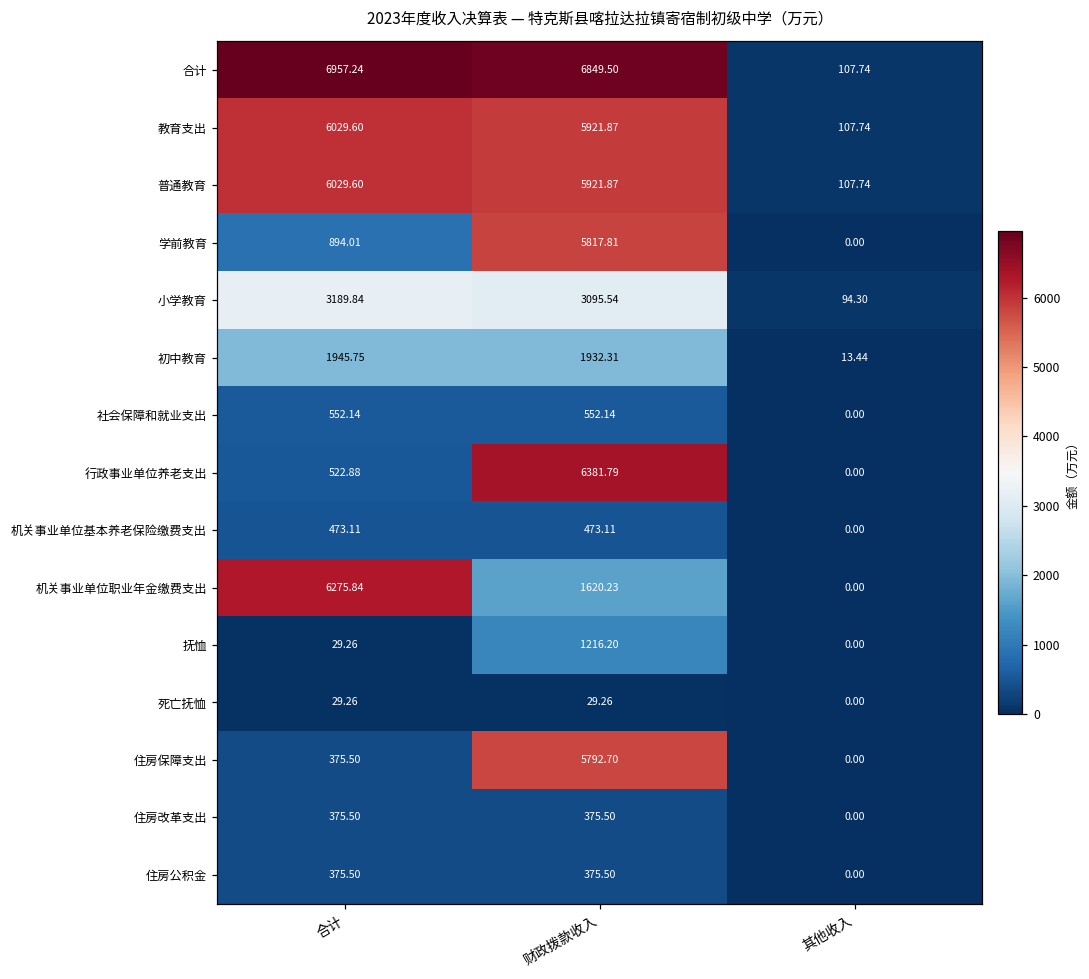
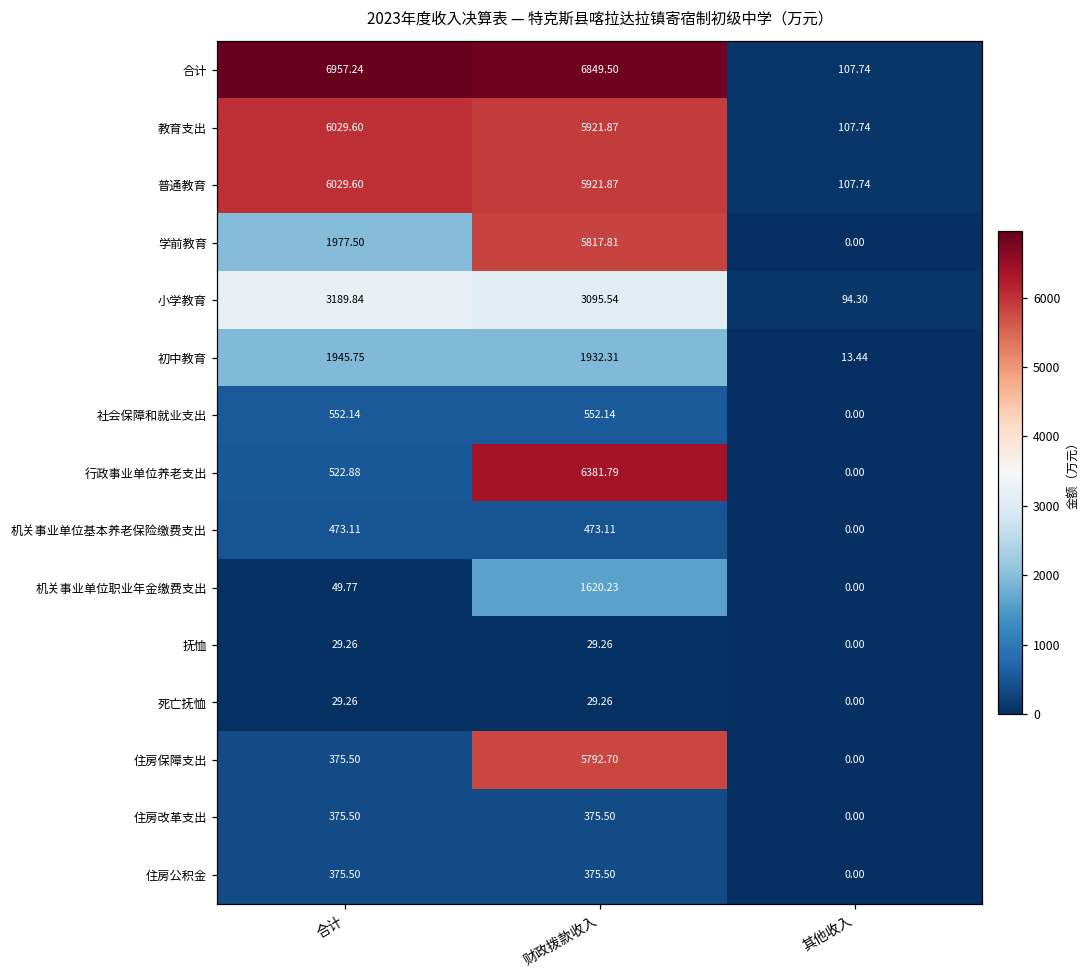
  {
    "合计": {
      "合计": 6957.24,
      "财政拨款收入": 6849.50,
      "其他收入": 107.74
    },
    "教育支出": {
      "合计": 6029.60,
      "财政拨款收入": 5921.87,
      "其他收入": 107.74
    },
    "普通教育": {
      "合计": 6029.60,
      "财政拨款收入": 5921.87,
      "其他收入": 107.74
    },
    "学前教育": {
-     "合计": 894.01,
+     "合计": 1977.50,
      "财政拨款收入": 5817.81,
      "其他收入": 0.00
    },
    "小学教育": {
      "合计": 3189.84,
      "财政拨款收入": 3095.54,
      "其他收入": 94.30
    },
    "初中教育": {
      "合计": 1945.75,
      "财政拨款收入": 1932.31,
      "其他收入": 13.44
    },
    "社会保障和就业支出": {
      "合计": 552.14,
      "财政拨款收入": 552.14,
      "其他收入": 0.00
    },
    "行政事业单位养老支出": {
      "合计": 522.88,
      "财政拨款收入": 6381.79,
      "其他收入": 0.00
    },
    "机关事业单位基本养老保险缴费支出": {
      "合计": 473.11,
      "财政拨款收入": 473.11,
      "其他收入": 0.00
    },
    "机关事业单位职业年金缴费支出": {
-     "合计": 6275.84,
+     "合计": 49.77,
      "财政拨款收入": 1620.23,
      "其他收入": 0.00
    },
    "抚恤": {
      "合计": 29.26,
-     "财政拨款收入": 1216.20,
+     "财政拨款收入": 29.26,
      "其他收入": 0.00
    },
    "死亡抚恤": {
      "合计": 29.26,
      "财政拨款收入": 29.26,
      "其他收入": 0.00
    },
    "住房保障支出": {
      "合计": 375.50,
      "财政拨款收入": 5792.70,
      "其他收入": 0.00
    },
    "住房改革支出": {
      "合计": 375.50,
      "财政拨款收入": 375.50,
      "其他收入": 0.00
    },
    "住房公积金": {
      "合计": 375.50,
      "财政拨款收入": 375.50,
      "其他收入": 0.00
    }
  }
